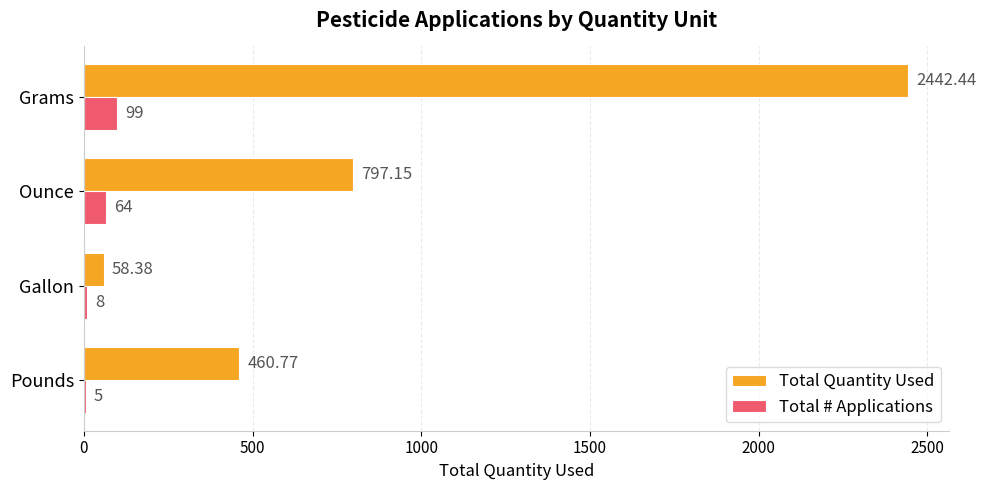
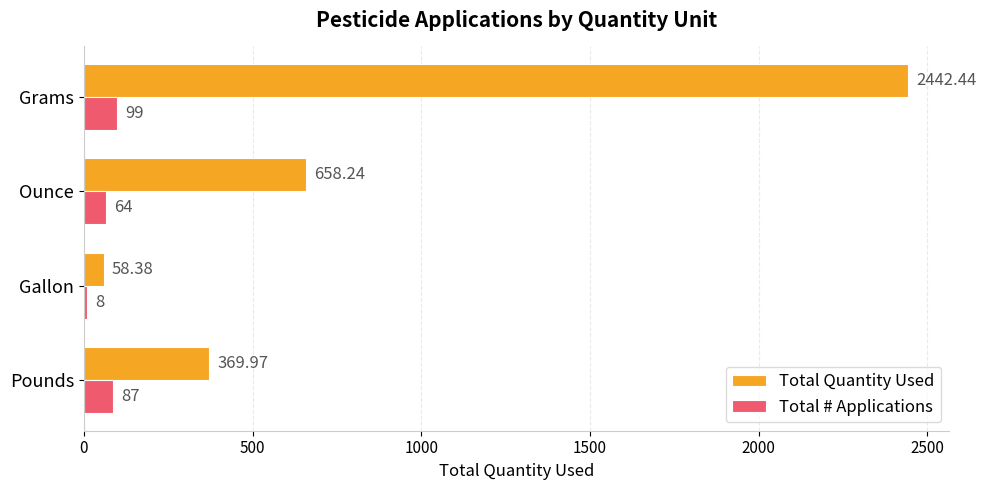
  {
    "Total Quantity Used": {
      "Grams": 2442.44,
-     "Ounce": 797.15,
+     "Ounce": 658.24,
      "Gallon": 58.38,
-     "Pounds": 460.77
+     "Pounds": 369.97
    },
    "Total # Applications": {
      "Grams": 99,
      "Ounce": 64,
      "Gallon": 8,
-     "Pounds": 5
+     "Pounds": 87
    }
  }
